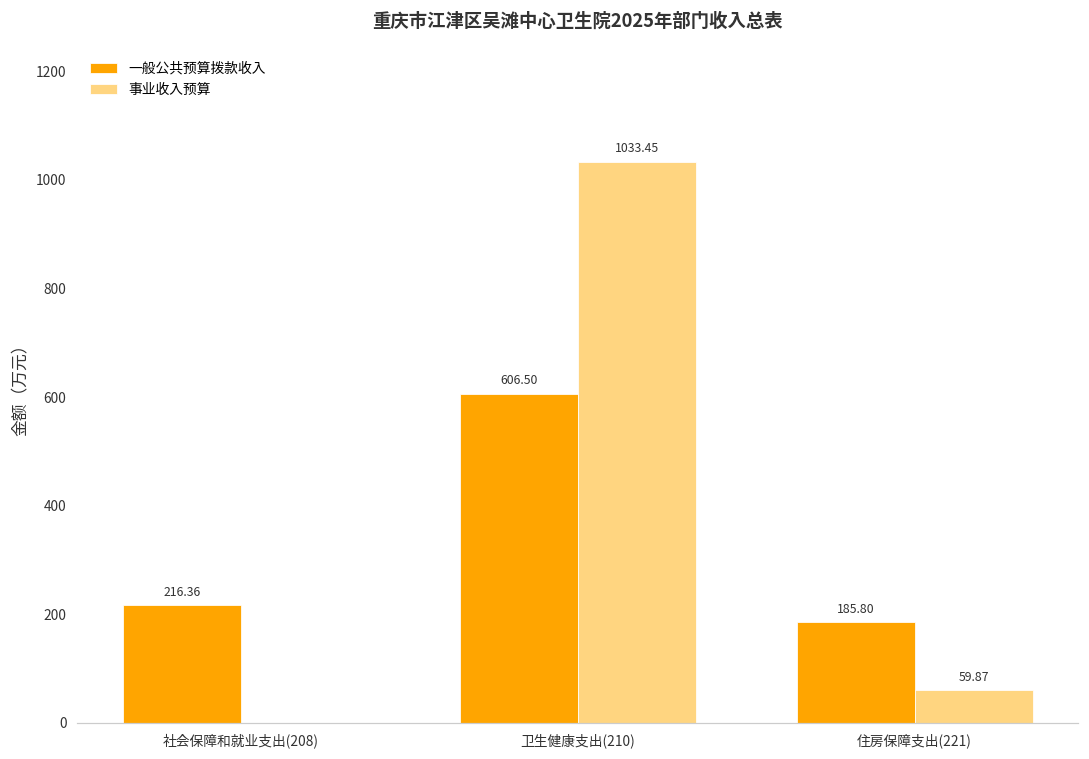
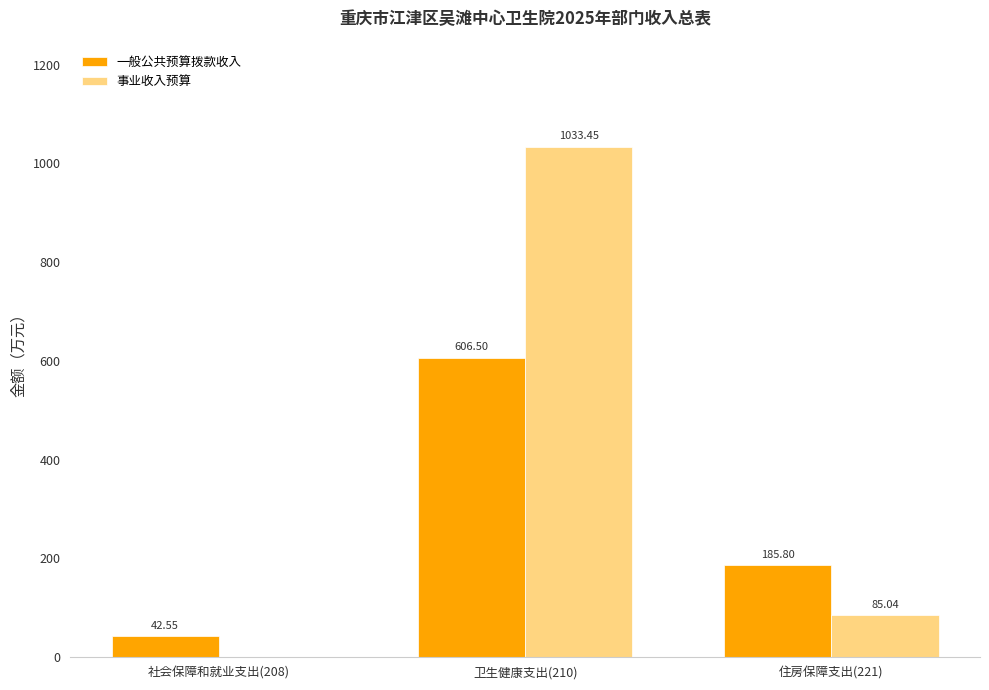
  {
    "一般公共预算拨款收入": {
-     "社会保障和就业支出(208)": 216.36,
+     "社会保障和就业支出(208)": 42.55,
      "卫生健康支出(210)": 606.50,
      "住房保障支出(221)": 185.80
    },
    "事业收入预算": {
      "卫生健康支出(210)": 1033.45,
-     "住房保障支出(221)": 59.87
+     "住房保障支出(221)": 85.04
    }
  }
